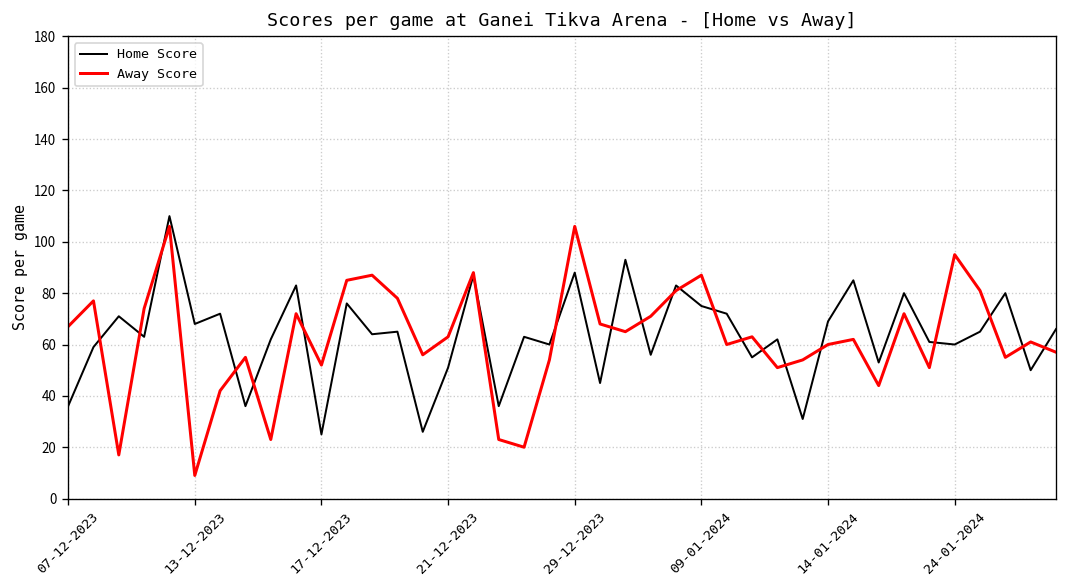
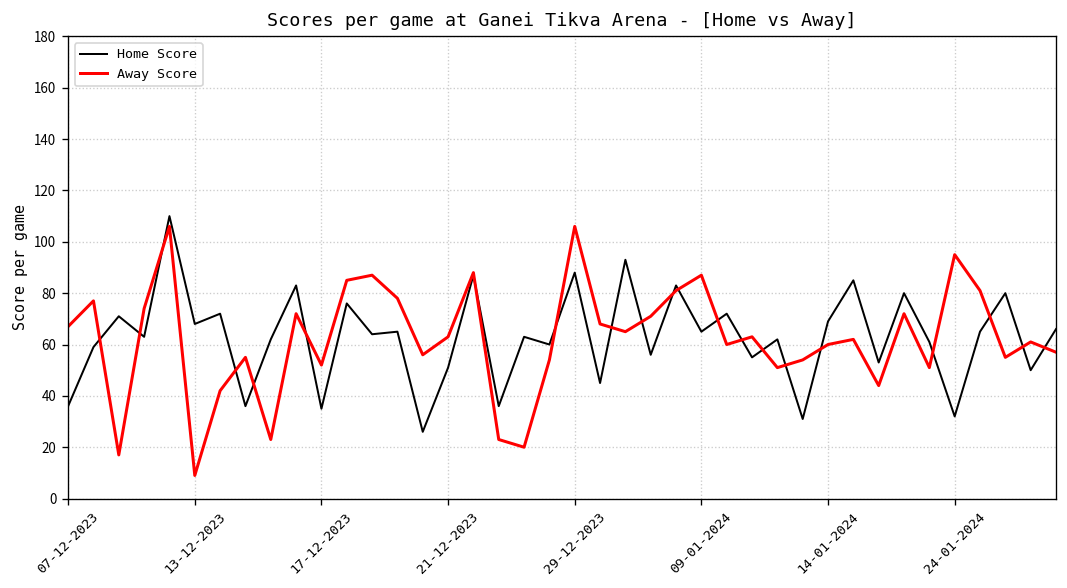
  {
    "Home Score": {
-     "17-12-2023": 25,
+     "17-12-2023": 35,
      "29-12-2023": 88,
-     "09-01-2024": 75,
-     "24-01-2024": 60
+     "09-01-2024": 65,
+     "24-01-2024": 32
    },
    "Away Score": {
      "17-12-2023": 52,
      "29-12-2023": 106,
      "09-01-2024": 87,
      "24-01-2024": 95
    }
  }
